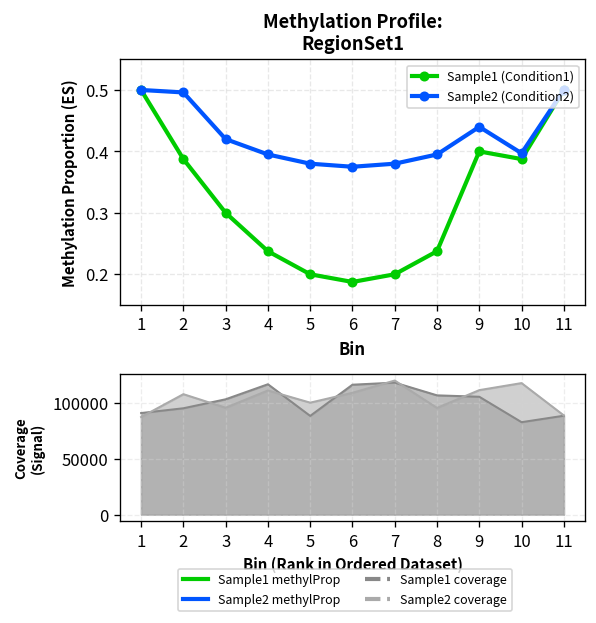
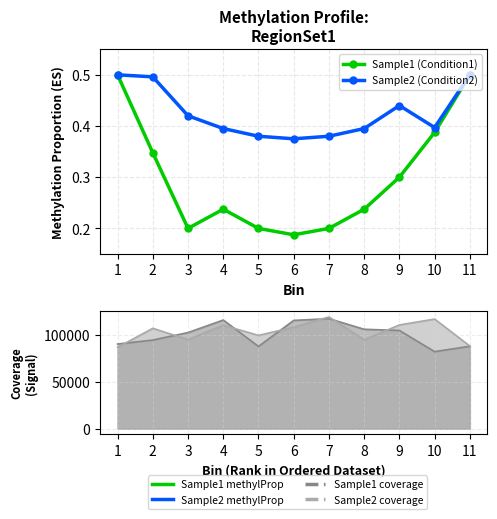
  {
    "Methylation Profile: RegionSet1": {
      "Sample1 (Condition1)": {
-       "2": 0.39,
-       "3": 0.3,
+       "2": 0.35,
+       "3": 0.2,
        "4": 0.24,
        "5": 0.20,
        "6": 0.19,
        "7": 0.20,
        "8": 0.24,
-       "9": 0.4,
+       "9": 0.3,
        "10": 0.39
      },
      "Sample2 (Condition2)": {
        "2": 0.50,
        "3": 0.42,
        "4": 0.40,
        "5": 0.38,
        "6": 0.38,
        "7": 0.38,
        "8": 0.40,
        "9": 0.44,
        "10": 0.40
      }
    }
  }
